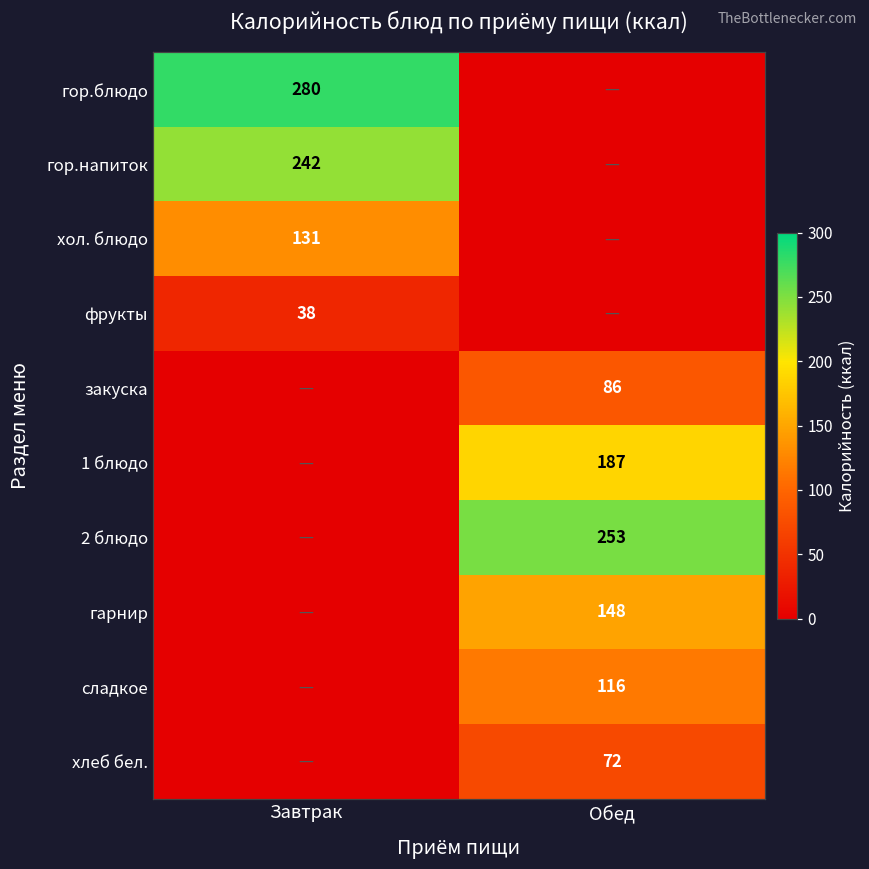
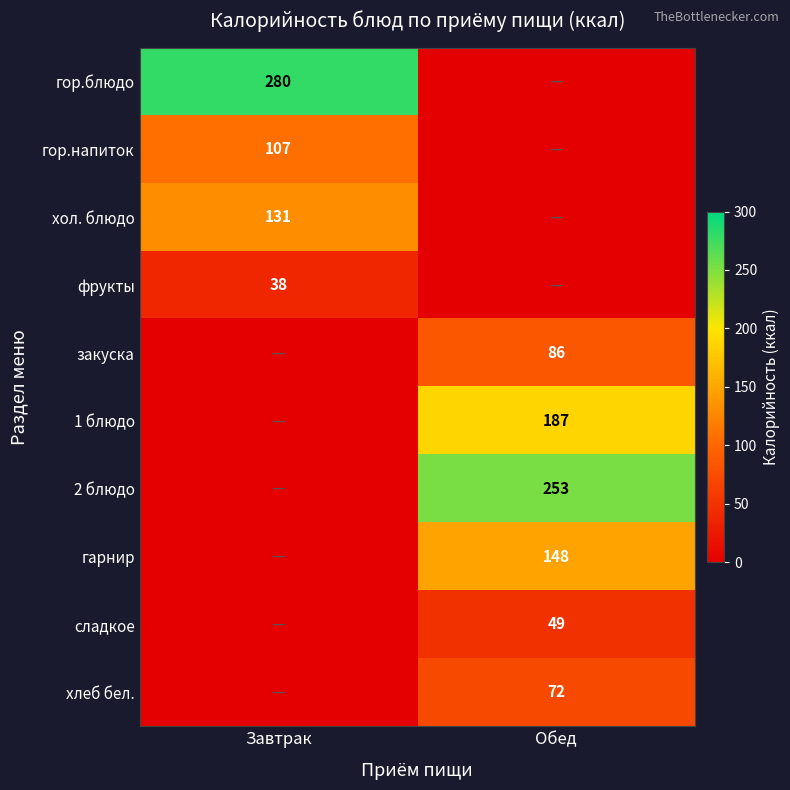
  {
    "гор.блюдо": {
      "Завтрак": 280
    },
    "гор.напиток": {
-     "Завтрак": 242
+     "Завтрак": 107
    },
    "хол. блюдо": {
      "Завтрак": 131
    },
    "фрукты": {
      "Завтрак": 38
    },
    "закуска": {
      "Обед": 86
    },
    "1 блюдо": {
      "Обед": 187
    },
    "2 блюдо": {
      "Обед": 253
    },
    "гарнир": {
      "Обед": 148
    },
    "сладкое": {
-     "Обед": 116
+     "Обед": 49
    },
    "хлеб бел.": {
      "Обед": 72
    }
  }
